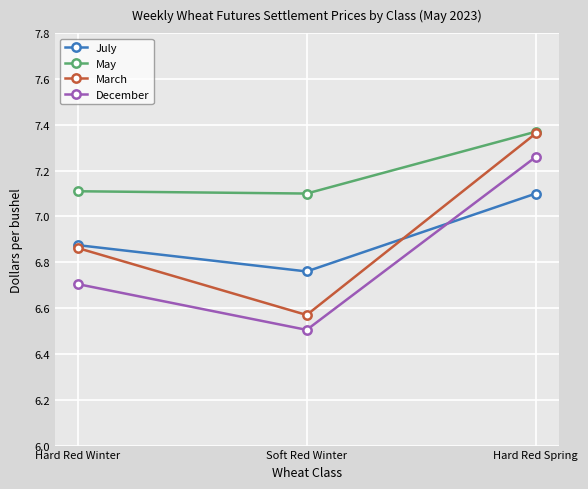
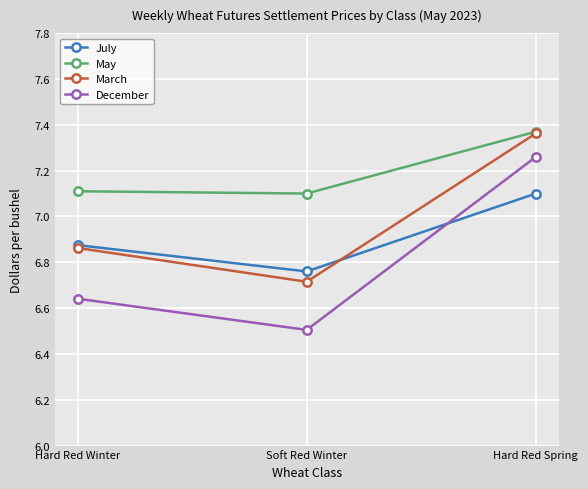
  {
    "July": {
      "Hard Red Winter": 6.88,
      "Soft Red Winter": 6.76,
      "Hard Red Spring": 7.10
    },
    "May": {
      "Hard Red Winter": 7.11,
      "Soft Red Winter": 7.10
    },
    "March": {
      "Hard Red Winter": 6.86,
-     "Soft Red Winter": 6.57
+     "Soft Red Winter": 6.72
    },
    "December": {
-     "Hard Red Winter": 6.71,
+     "Hard Red Winter": 6.64,
      "Soft Red Winter": 6.51,
      "Hard Red Spring": 7.26
    }
  }
